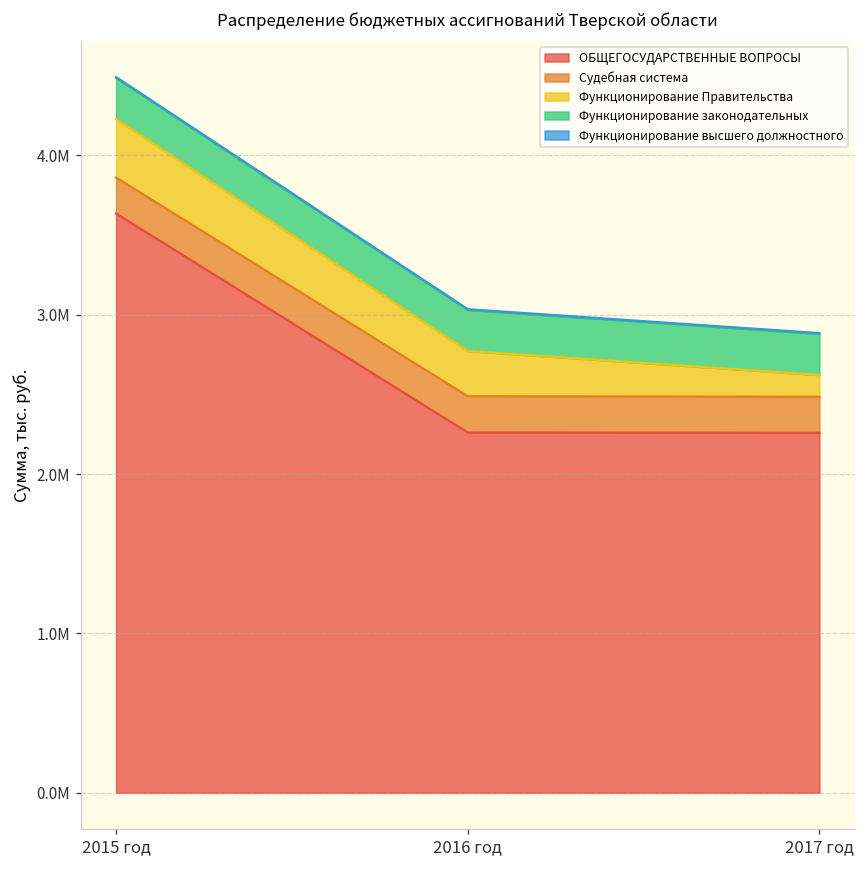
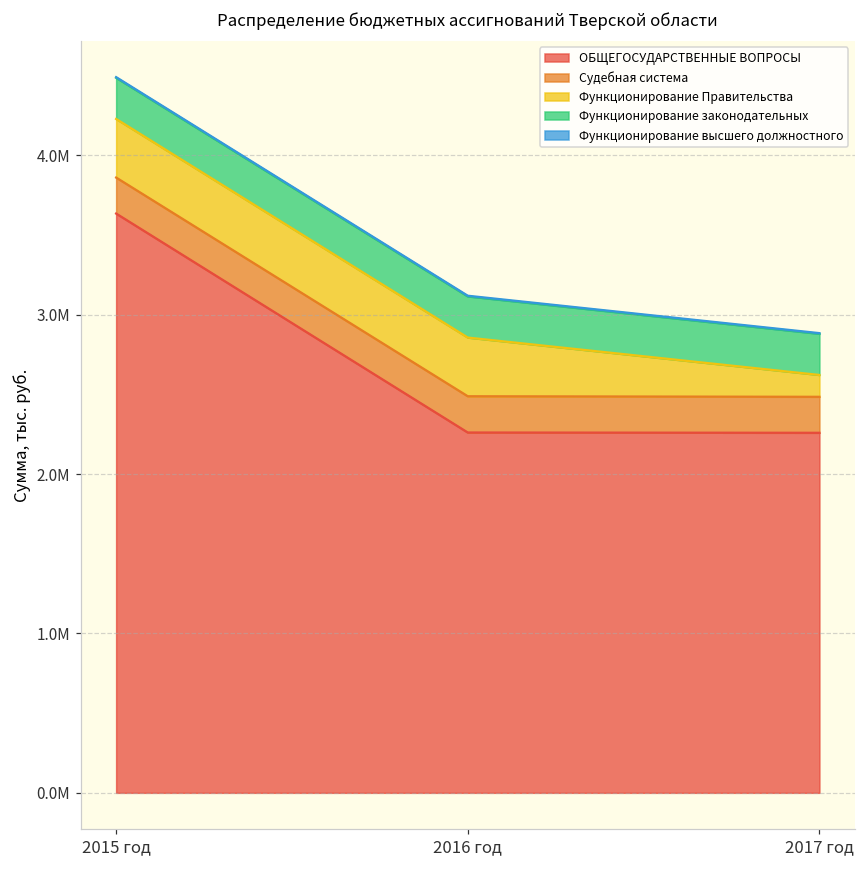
  {
    "Функционирование Правительства": {
      "2015 год": 370000,
-     "2016 год": 280000,
+     "2016 год": 370000,
      "2017 год": 140000
    }
  }
